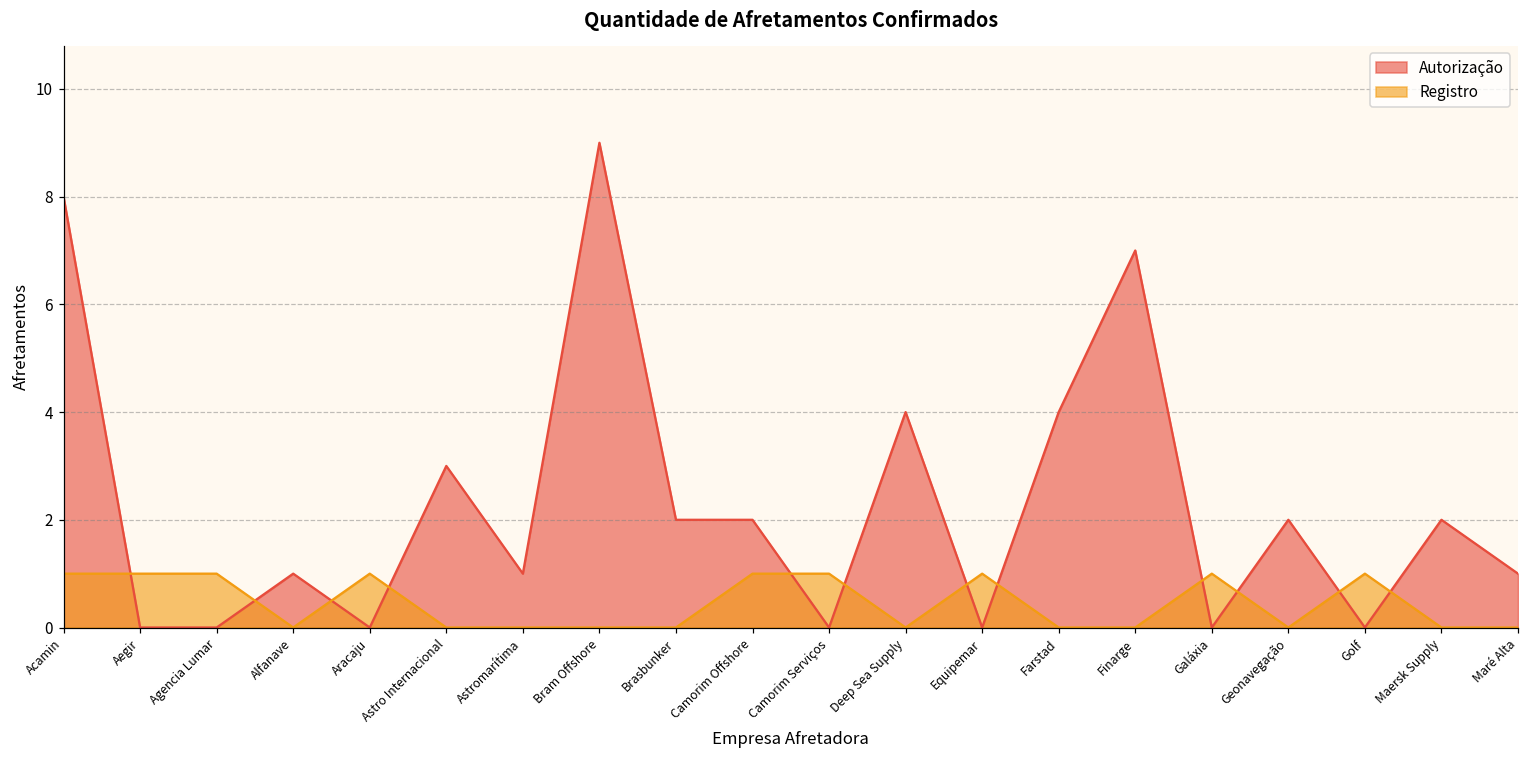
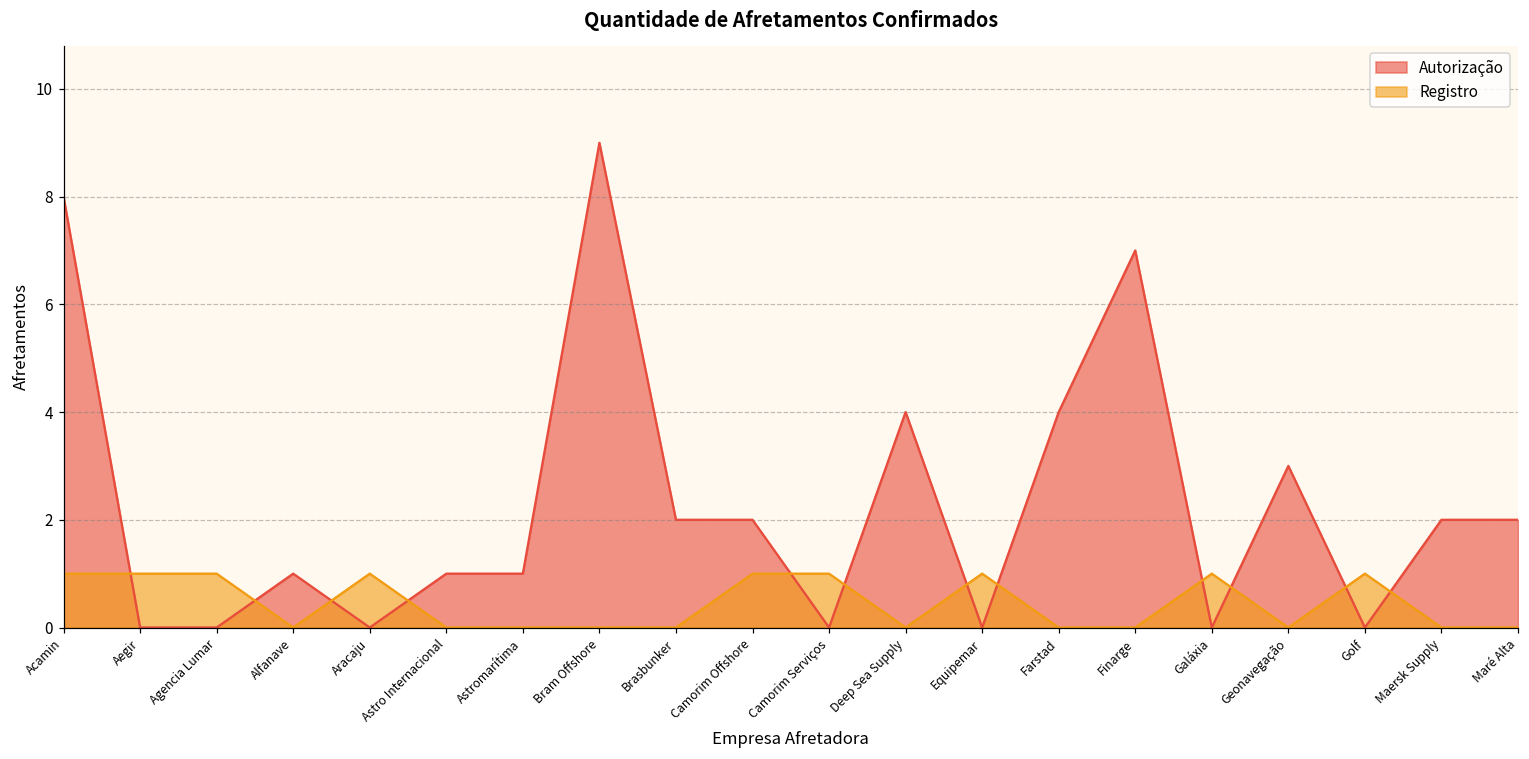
  {
    "Autorização": {
      "Acamin": 8,
      "Aegir": 0,
      "Agencia Lumar": 0,
      "Alfanave": 1,
      "Aracaju": 0,
-     "Astro Internacional": 3,
+     "Astro Internacional": 1,
      "Astromarítima": 1,
      "Bram Offshore": 9,
      "Brasbunker": 2,
      "Camorim Offshore": 2,
      "Camorim Serviços": 0,
      "Deep Sea Supply": 4,
      "Equipemar": 0,
      "Farstad": 4,
      "Finarge": 7,
      "Galáxia": 0,
-     "Geonavegação": 2,
+     "Geonavegação": 3,
      "Golf": 0,
      "Maersk Supply": 2,
-     "Maré Alta": 1
+     "Maré Alta": 2
    },
    "Registro": {
      "Acamin": 1,
      "Aegir": 1,
      "Agencia Lumar": 1,
      "Alfanave": 0,
      "Aracaju": 1,
      "Astro Internacional": 0,
      "Astromarítima": 0,
      "Bram Offshore": 0,
      "Brasbunker": 0,
      "Camorim Offshore": 1,
      "Camorim Serviços": 1,
      "Deep Sea Supply": 0,
      "Equipemar": 1,
      "Farstad": 0,
      "Finarge": 0,
      "Galáxia": 1,
      "Geonavegação": 0,
      "Golf": 1,
      "Maersk Supply": 0,
      "Maré Alta": 0
    }
  }
